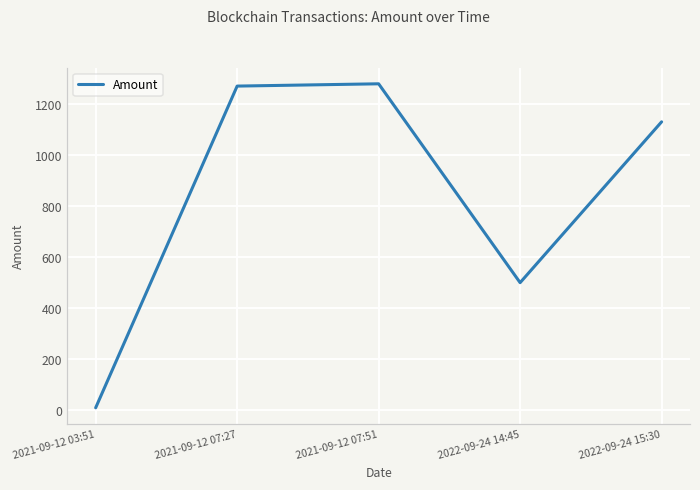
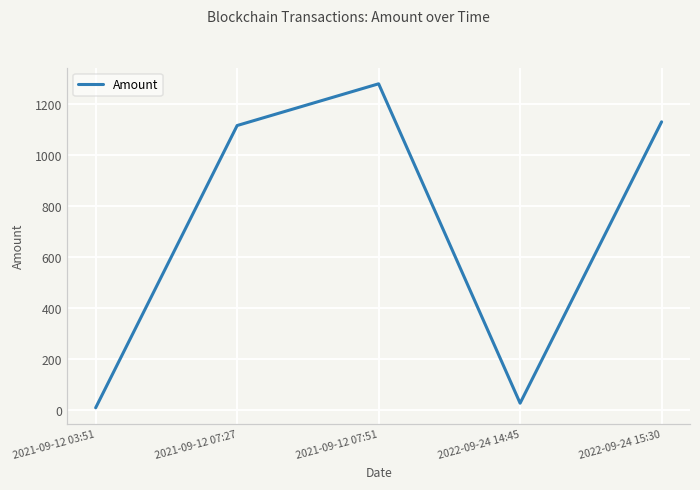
  {
    "2021-09-12 03:51": 10,
-   "2021-09-12 07:27": 1270,
+   "2021-09-12 07:27": 1120,
    "2021-09-12 07:51": 1280,
-   "2022-09-24 14:45": 500,
+   "2022-09-24 14:45": 30,
    "2022-09-24 15:30": 1130
  }
